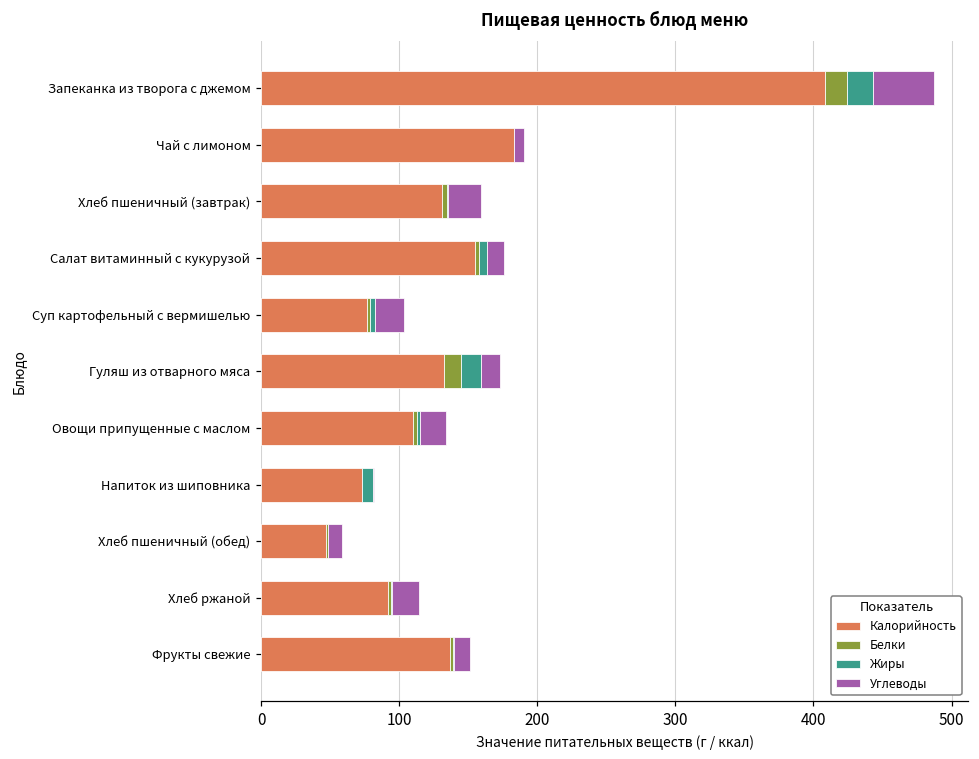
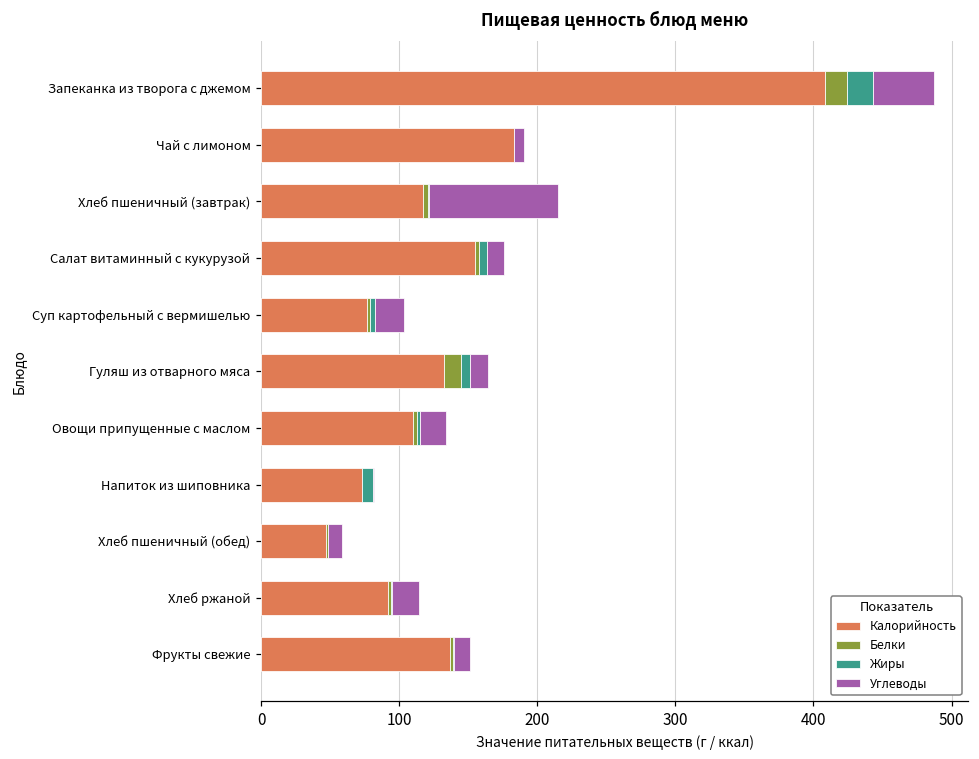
  {
    "Калорийность": {
      "Запеканка из творога с джемом": 409,
      "Чай с лимоном": 183,
-     "Хлеб пшеничный (завтрак)": 131,
+     "Хлеб пшеничный (завтрак)": 117,
      "Салат витаминный с кукурузой": 155,
      "Суп картофельный с вермишелью": 77,
      "Гуляш из отварного мяса": 132,
      "Овощи припущенные с маслом": 110,
      "Напиток из шиповника": 73,
      "Хлеб пшеничный (обед)": 47,
      "Хлеб ржаной": 92,
      "Фрукты свежие": 137
    },
    "Белки": {
      "Запеканка из творога с джемом": 15,
      "Хлеб пшеничный (завтрак)": 4,
      "Салат витаминный с кукурузой": 3,
      "Суп картофельный с вермишелью": 2,
      "Гуляш из отварного мяса": 13,
      "Овощи припущенные с маслом": 3,
      "Хлеб ржаной": 2,
      "Фрукты свежие": 2
    },
    "Жиры": {
      "Запеканка из творога с джемом": 19,
      "Салат витаминный с кукурузой": 6,
      "Суп картофельный с вермишелью": 3,
-     "Гуляш из отварного мяса": 14,
+     "Гуляш из отварного мяса": 6,
      "Овощи припущенные с маслом": 2,
      "Напиток из шиповника": 8
    },
    "Углеводы": {
      "Запеканка из творога с джемом": 44,
      "Чай с лимоном": 7,
-     "Хлеб пшеничный (завтрак)": 24,
+     "Хлеб пшеничный (завтрак)": 94,
      "Салат витаминный с кукурузой": 12,
      "Суп картофельный с вермишелью": 22,
      "Гуляш из отварного мяса": 14,
      "Овощи припущенные с маслом": 19,
      "Хлеб пшеничный (обед)": 10,
      "Хлеб ржаной": 20,
      "Фрукты свежие": 12
    }
  }
